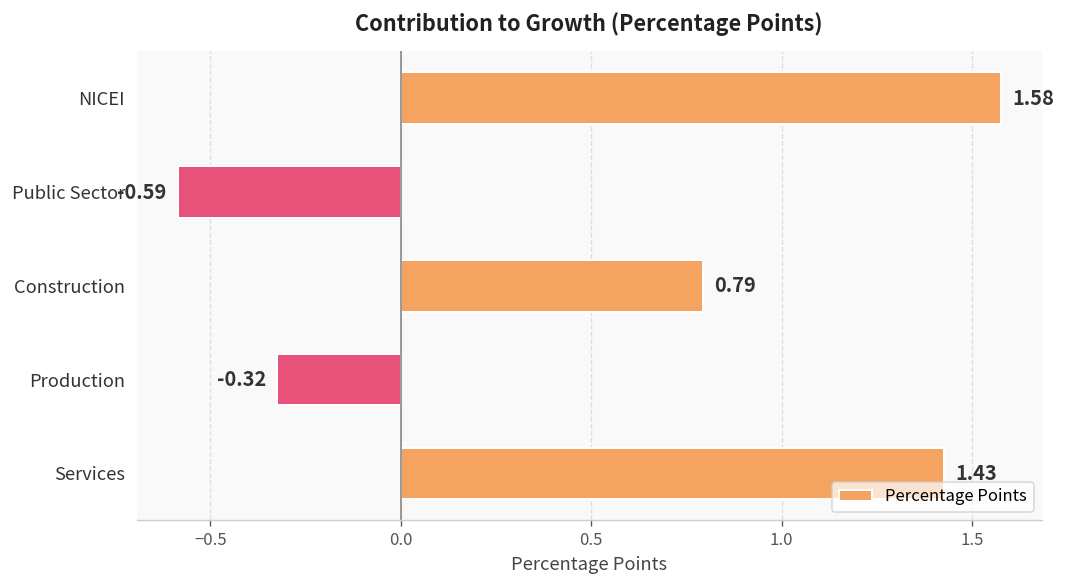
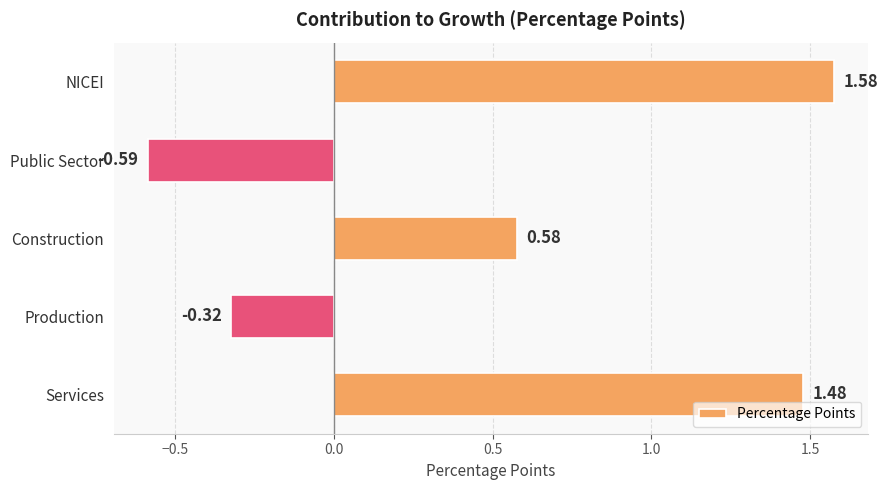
  {
    "NICEI": 1.58,
    "Public Sector": -0.59,
-   "Construction": 0.79,
+   "Construction": 0.58,
    "Production": -0.32,
-   "Services": 1.43
+   "Services": 1.48
  }
